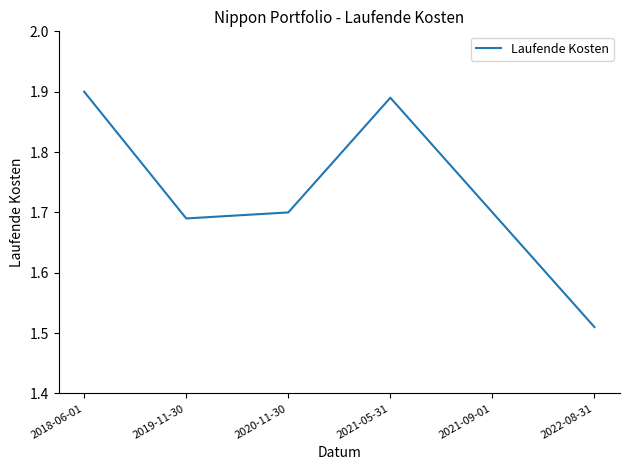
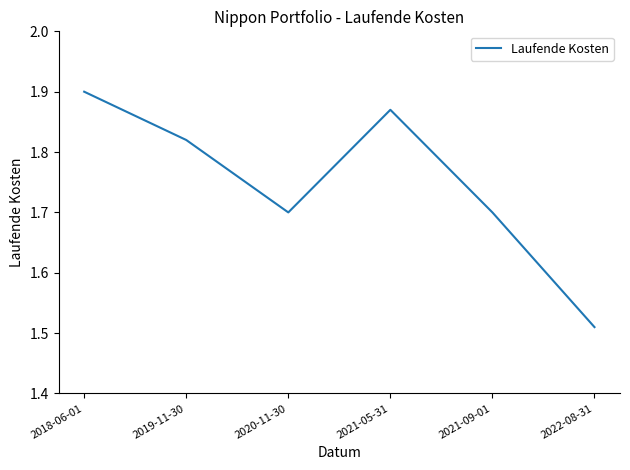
  {
    "2018-06-01": 1.90,
-   "2019-11-30": 1.69,
+   "2019-11-30": 1.82,
    "2020-11-30": 1.70,
-   "2021-05-31": 1.89,
+   "2021-05-31": 1.87,
    "2021-09-01": 1.70,
    "2022-08-31": 1.51
  }
